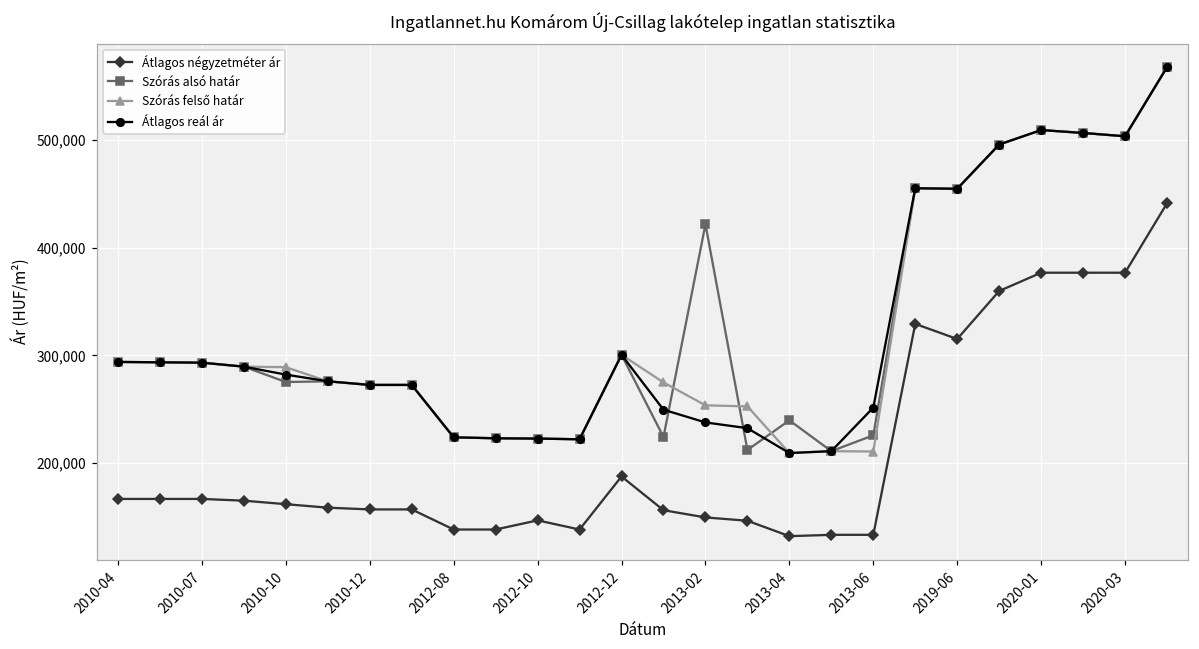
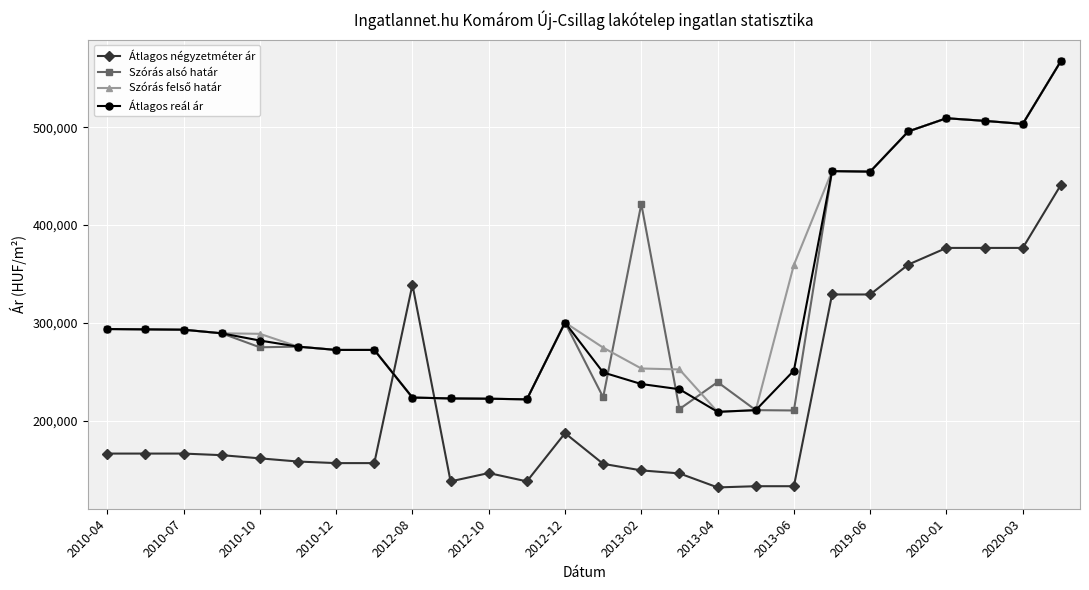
  {
    "Átlagos négyzetméter ár": {
      "2010-04": "170,000",
      "2010-07": "170,000",
      "2010-10": "160,000",
      "2010-12": "160,000",
-     "2012-08": "140,000",
+     "2012-08": "340,000",
      "2012-10": "150,000",
      "2012-12": "190,000",
      "2013-02": "150,000",
      "2013-04": "130,000",
      "2013-06": "130,000",
-     "2019-06": "320,000",
+     "2019-06": "330,000",
      "2020-01": "380,000",
      "2020-03": "380,000"
    },
    "Szórás alsó határ": {
      "2010-10": "280,000",
      "2013-02": "420,000",
      "2013-04": "240,000",
-     "2013-06": "230,000"
+     "2013-06": "210,000"
    },
    "Szórás felső határ": {
      "2010-10": "290,000",
      "2013-02": "250,000",
-     "2013-06": "210,000"
+     "2013-06": "360,000"
    },
    "Átlagos reál ár": {
      "2010-10": "280,000",
      "2013-02": "240,000",
      "2013-06": "250,000"
    }
  }
